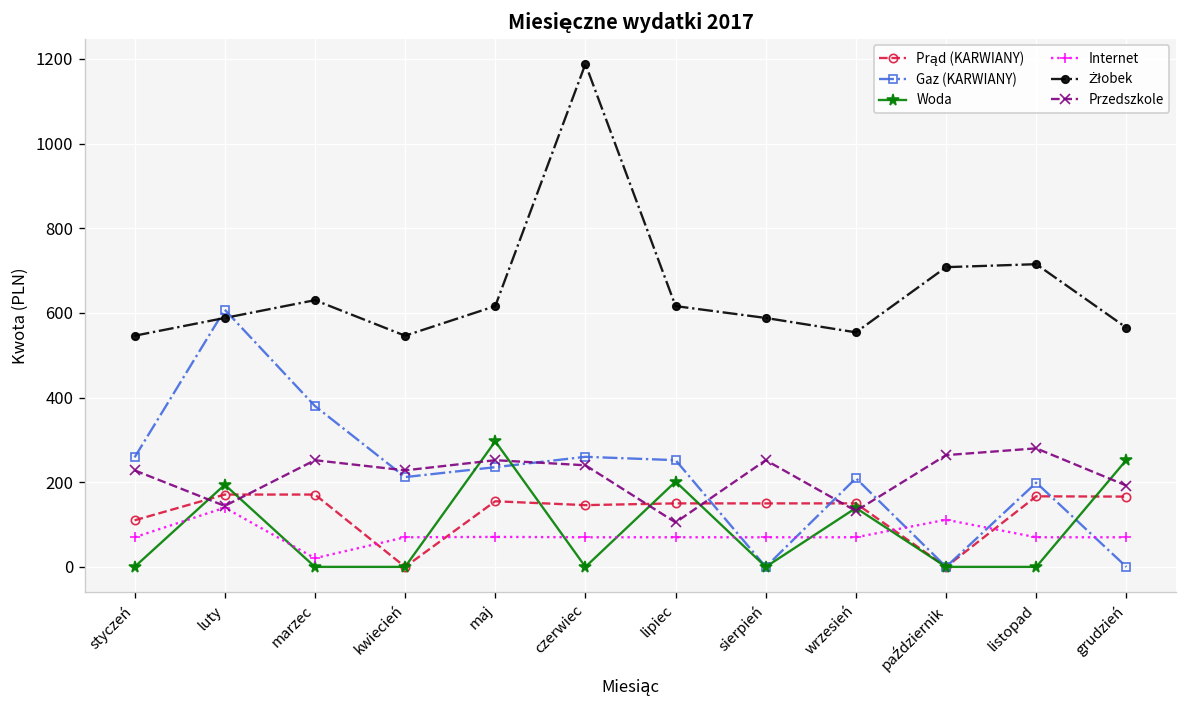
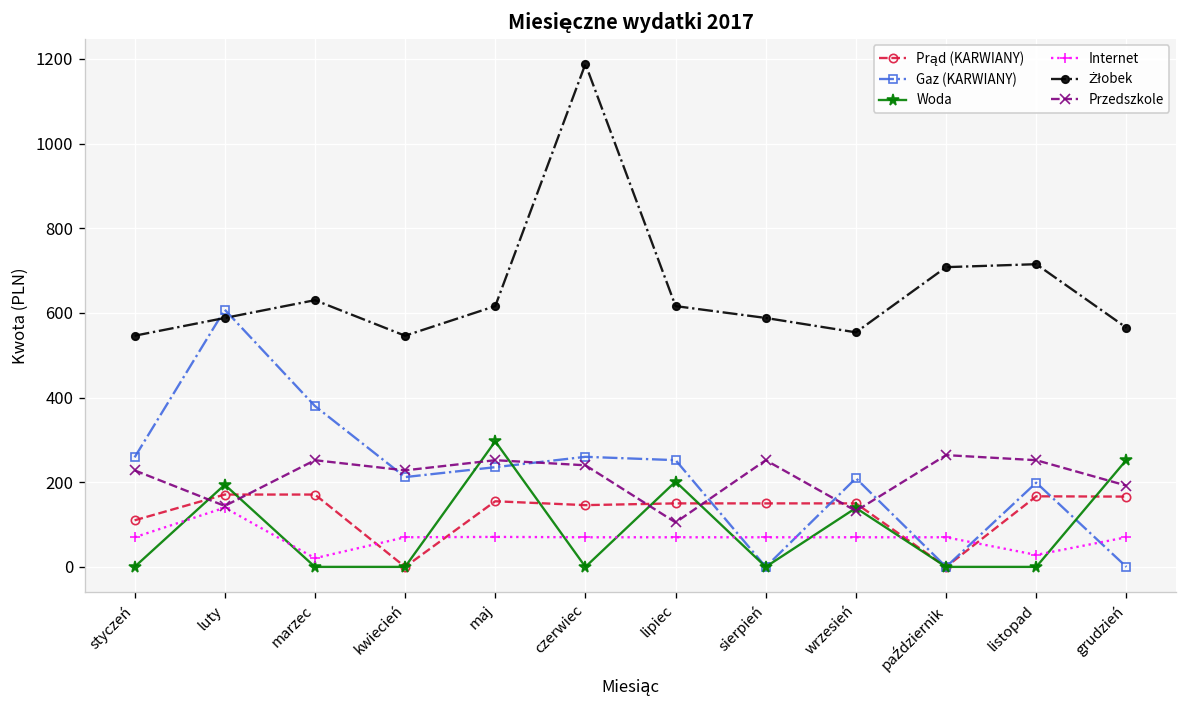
  {
    "Prąd (KARWIANY)": {
      "styczeń": 110,
      "luty": 170,
      "marzec": 170,
      "maj": 160,
      "czerwiec": 150,
      "lipiec": 150,
      "sierpień": 150,
      "wrzesień": 150,
      "listopad": 170,
      "grudzień": 170
    },
    "Gaz (KARWIANY)": {
      "styczeń": 260,
      "luty": 610,
      "marzec": 380,
      "kwiecień": 210,
      "maj": 240,
      "czerwiec": 260,
      "lipiec": 250,
      "wrzesień": 210,
      "listopad": 200,
      "grudzień": 0
    },
    "Woda": {
      "styczeń": 0,
      "luty": 190,
      "marzec": 0,
      "maj": 300,
      "czerwiec": 0,
      "lipiec": 200,
      "listopad": 0,
      "grudzień": 250
    },
    "Internet": {
      "styczeń": 70,
      "marzec": 20,
      "kwiecień": 70,
      "maj": 70,
      "czerwiec": 70,
      "lipiec": 70,
      "sierpień": 70,
      "wrzesień": 70,
-     "październik": 110,
-     "listopad": 70,
+     "październik": 70,
+     "listopad": 30,
      "grudzień": 70
    },
    "Żłobek": {
      "styczeń": 550,
      "luty": 590,
      "marzec": 630,
      "kwiecień": 550,
      "maj": 620,
      "czerwiec": 1190,
      "lipiec": 620,
      "sierpień": 590,
      "wrzesień": 550,
      "październik": 710,
      "listopad": 720,
      "grudzień": 570
    },
    "Przedszkole": {
      "styczeń": 230,
      "marzec": 250,
      "kwiecień": 230,
      "maj": 250,
      "czerwiec": 240,
      "lipiec": 110,
      "sierpień": 250,
      "październik": 260,
-     "listopad": 280,
+     "listopad": 250,
      "grudzień": 190
    }
  }
